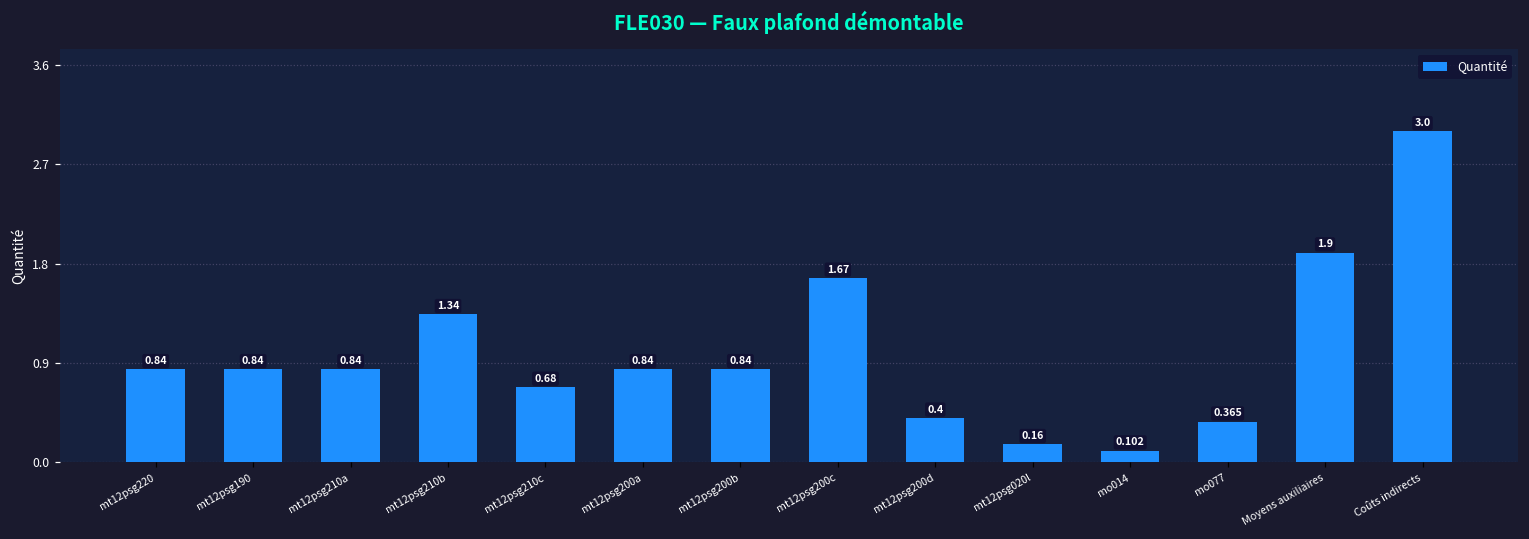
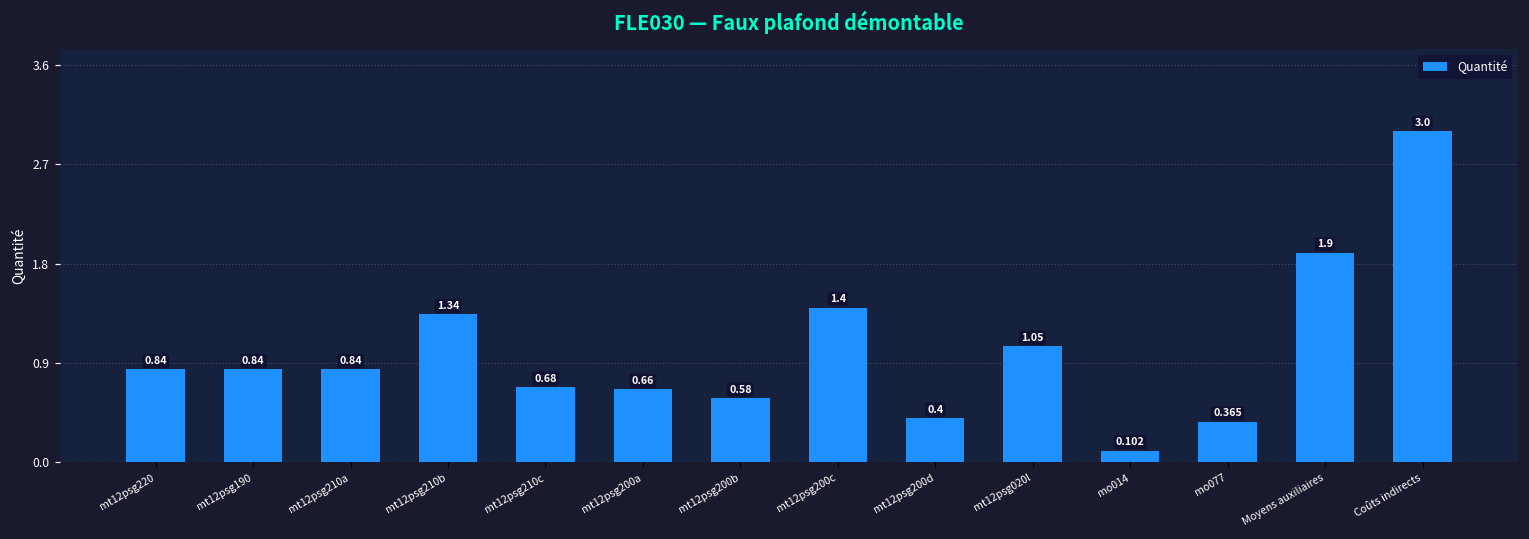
  {
-   "mt12psg200a": 0.84,
-   "mt12psg200b": 0.84,
-   "mt12psg200c": 1.67,
-   "mt12psg020l": 0.16
+   "mt12psg200a": 0.66,
+   "mt12psg200b": 0.58,
+   "mt12psg200c": 1.4,
+   "mt12psg020l": 1.05
  }
